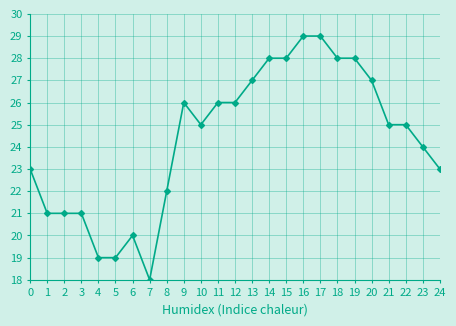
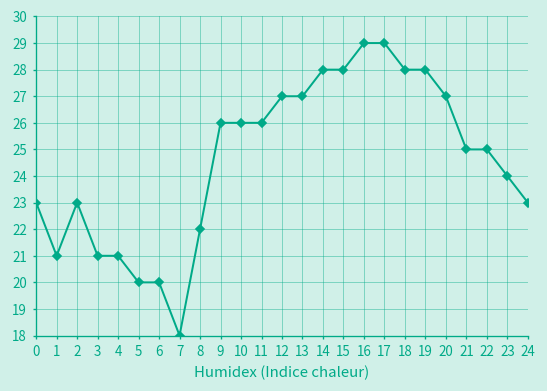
  {
    "0": 23,
    "1": 21,
-   "2": 21,
+   "2": 23,
    "3": 21,
-   "4": 19,
-   "5": 19,
+   "4": 21,
+   "5": 20,
    "6": 20,
    "7": 18,
    "8": 22,
    "9": 26,
-   "10": 25,
+   "10": 26,
    "11": 26,
-   "12": 26,
+   "12": 27,
    "13": 27,
    "14": 28,
    "15": 28,
    "16": 29,
    "17": 29,
    "18": 28,
    "19": 28,
    "20": 27,
    "21": 25,
    "22": 25,
    "23": 24,
    "24": 23
  }
